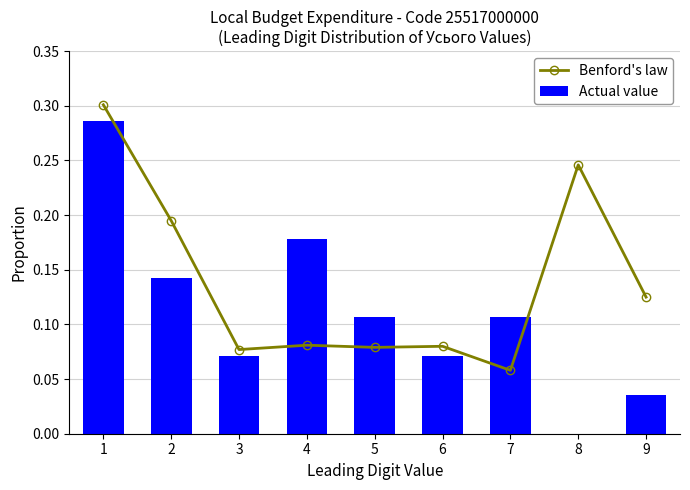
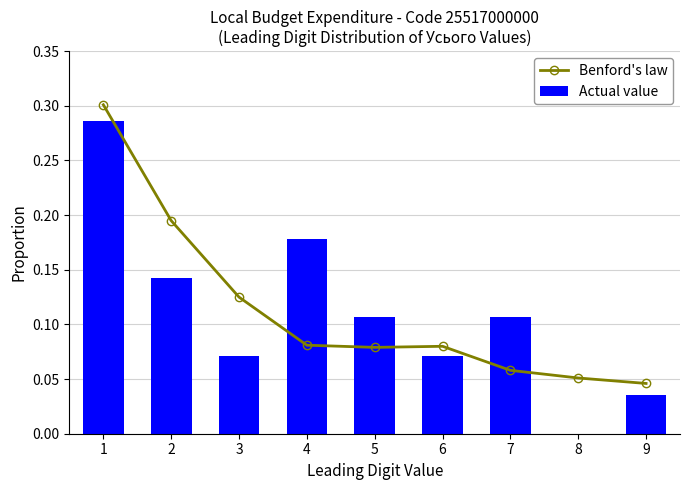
  {
    "Benford's law": {
      "1": 0.301,
      "2": 0.195,
-     "3": 0.077,
+     "3": 0.125,
      "4": 0.081,
      "5": 0.079,
      "6": 0.080,
      "7": 0.058,
-     "8": 0.246,
-     "9": 0.125
+     "8": 0.051,
+     "9": 0.046
    },
    "Actual value": {
      "1": 0.286,
      "2": 0.143,
      "3": 0.071,
      "4": 0.179,
      "5": 0.107,
      "6": 0.071,
      "7": 0.107,
      "8": 0.000,
      "9": 0.036
    }
  }
